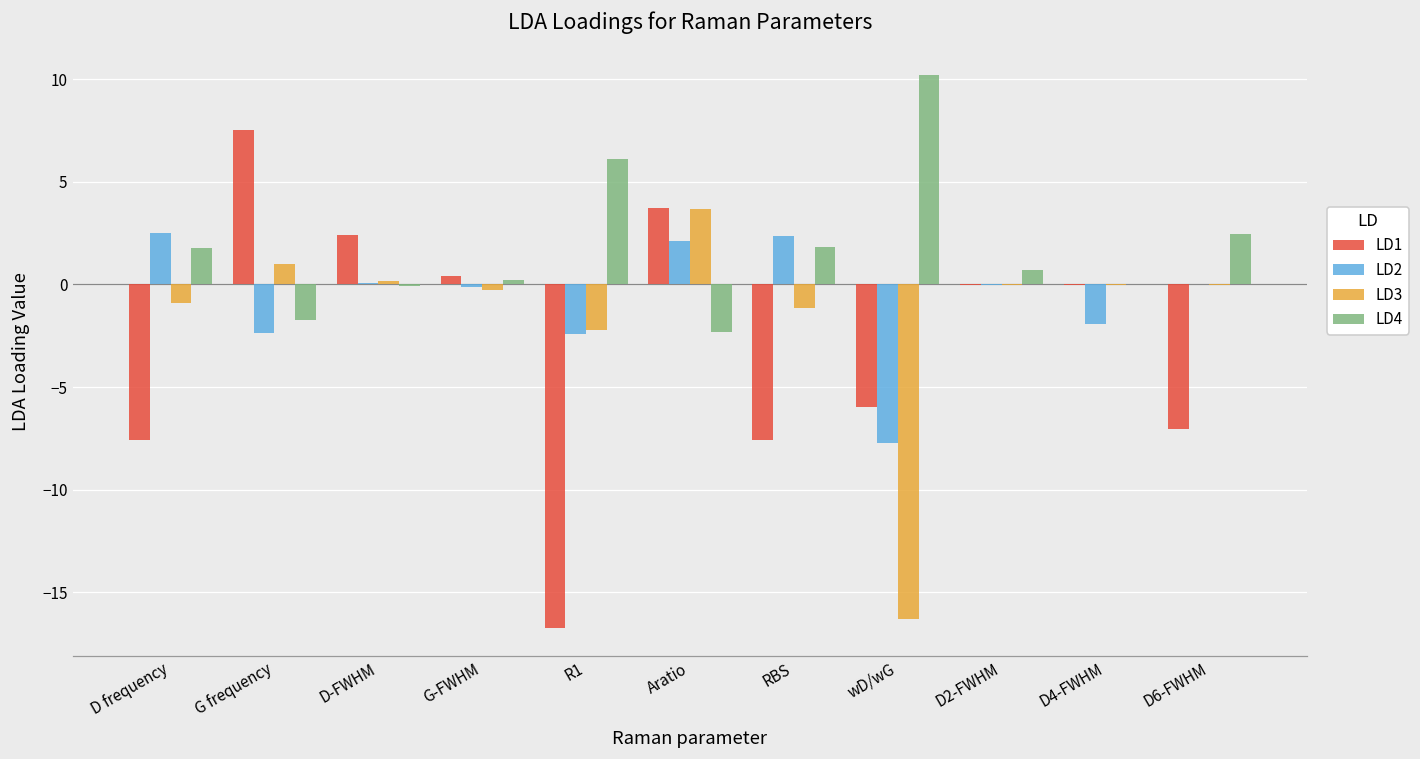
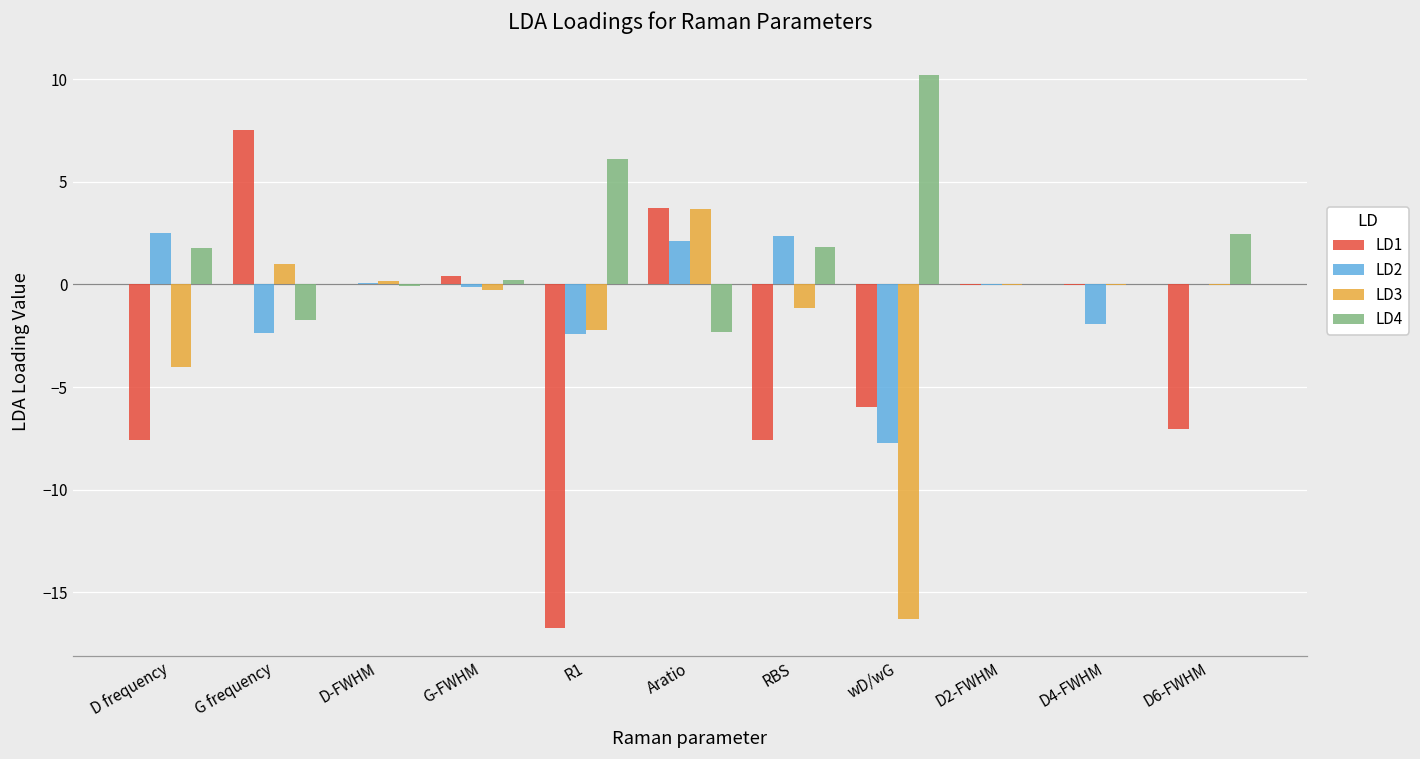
  {
    "LD1": {
      "D frequency": -7.6,
      "G frequency": 7.5,
-     "D-FWHM": 2.4,
+     "D-FWHM": 0.0,
      "G-FWHM": 0.4,
      "R1": -16.7,
      "Aratio": 3.7,
      "RBS": -7.6,
      "wD/wG": -6.0,
      "D6-FWHM": -7.0
    },
    "LD2": {
      "D frequency": 2.5,
      "G frequency": -2.4,
      "G-FWHM": -0.1,
      "R1": -2.4,
      "Aratio": 2.1,
      "RBS": 2.3,
      "wD/wG": -7.7,
      "D4-FWHM": -1.9
    },
    "LD3": {
-     "D frequency": -0.9,
+     "D frequency": -4.0,
      "G frequency": 1.0,
      "D-FWHM": 0.1,
      "G-FWHM": -0.3,
      "R1": -2.2,
      "Aratio": 3.7,
      "RBS": -1.1,
      "wD/wG": -16.3
    },
    "LD4": {
      "D frequency": 1.8,
      "G frequency": -1.7,
      "G-FWHM": 0.2,
      "R1": 6.1,
      "Aratio": -2.3,
      "RBS": 1.8,
      "wD/wG": 10.2,
-     "D2-FWHM": 0.7,
+     "D2-FWHM": 0.0,
      "D6-FWHM": 2.5
    }
  }
